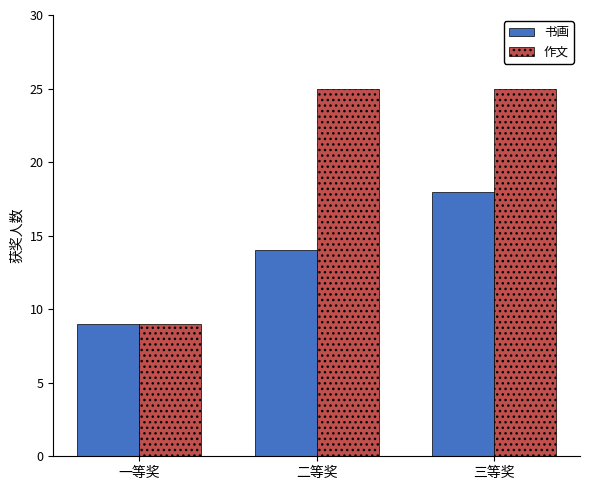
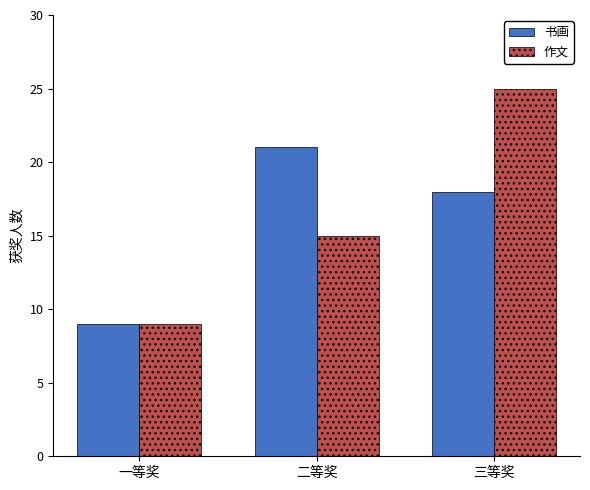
  {
    "书画": {
      "一等奖": 9,
-     "二等奖": 14,
+     "二等奖": 21,
      "三等奖": 18
    },
    "作文": {
      "一等奖": 9,
-     "二等奖": 25,
+     "二等奖": 15,
      "三等奖": 25
    }
  }
